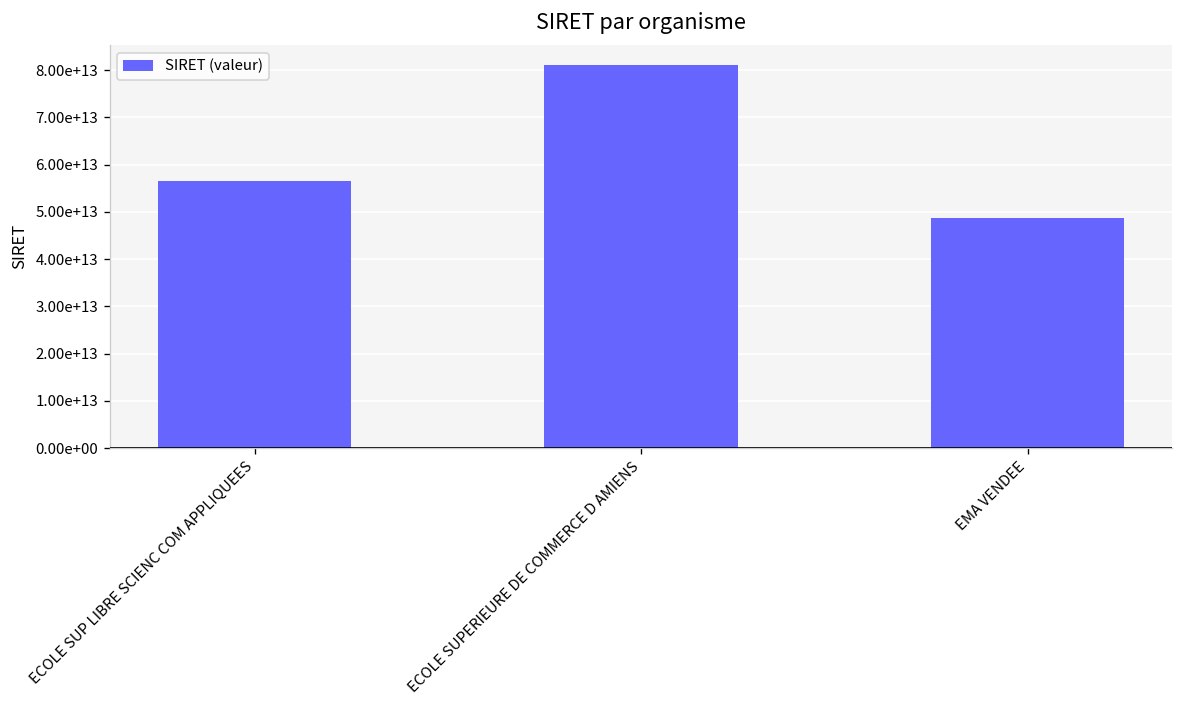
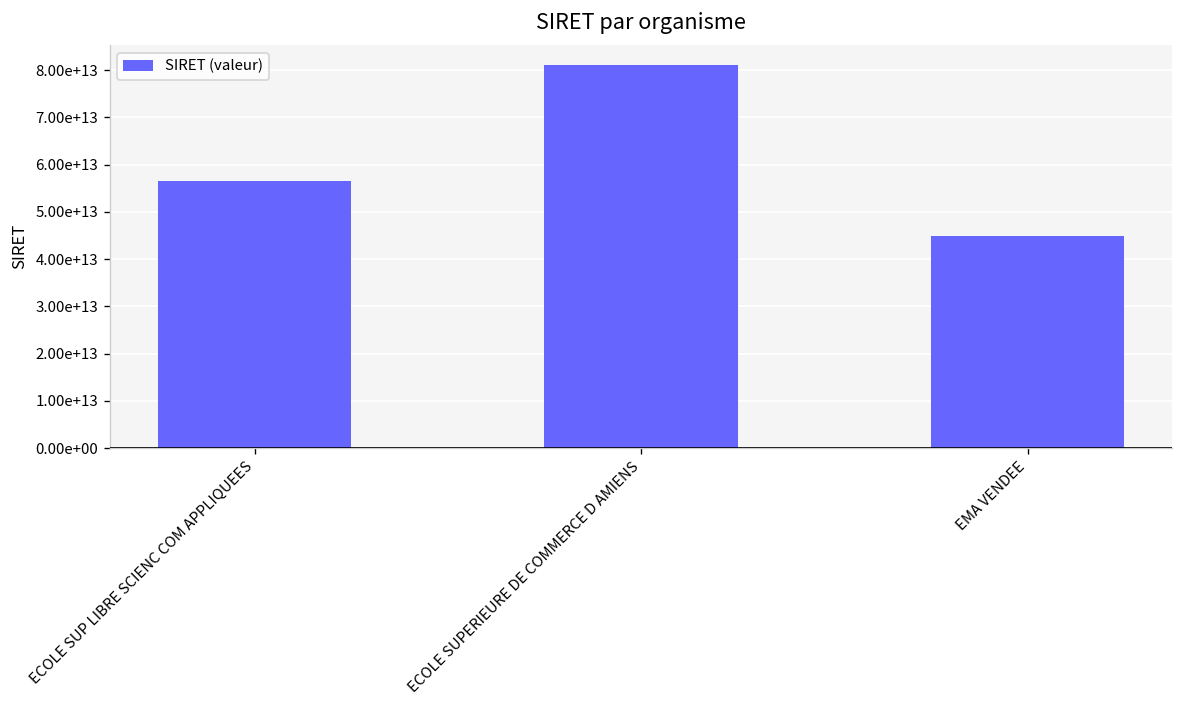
  {
    "ECOLE SUP LIBRE SCIENC COM APPLIQUEES": 57000000000000,
    "ECOLE SUPERIEURE DE COMMERCE D AMIENS": 81000000000000,
-   "EMA VENDEE": 49000000000000
+   "EMA VENDEE": 45000000000000
  }
